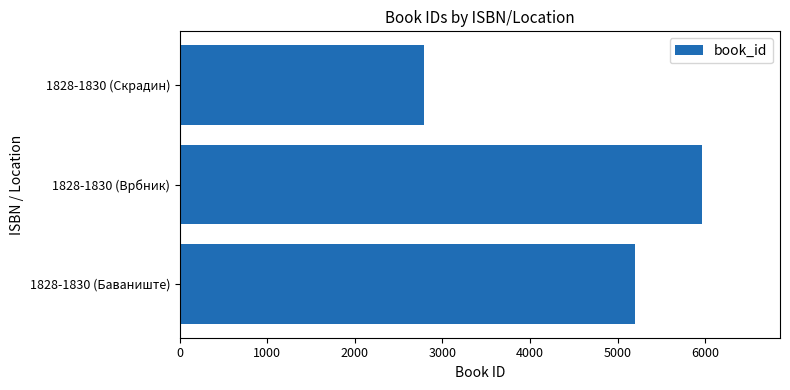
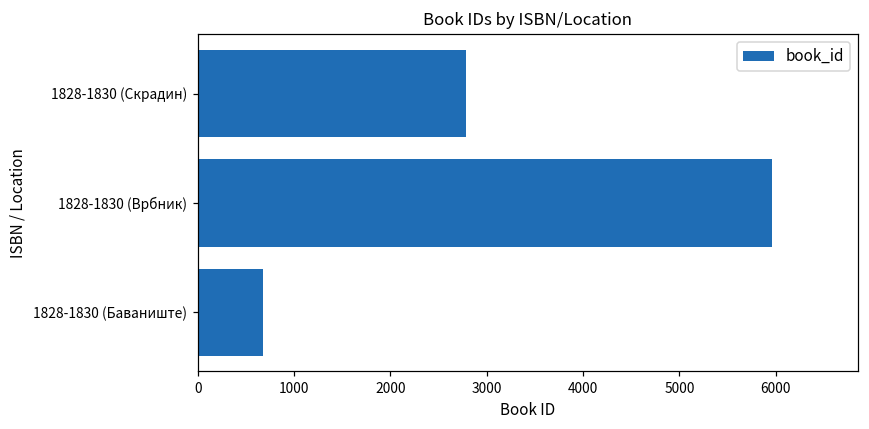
  {
    "1828-1830 (Скрадин)": 2800,
    "1828-1830 (Врбник)": 6000,
-   "1828-1830 (Баваниште)": 5200
+   "1828-1830 (Баваниште)": 700
  }
